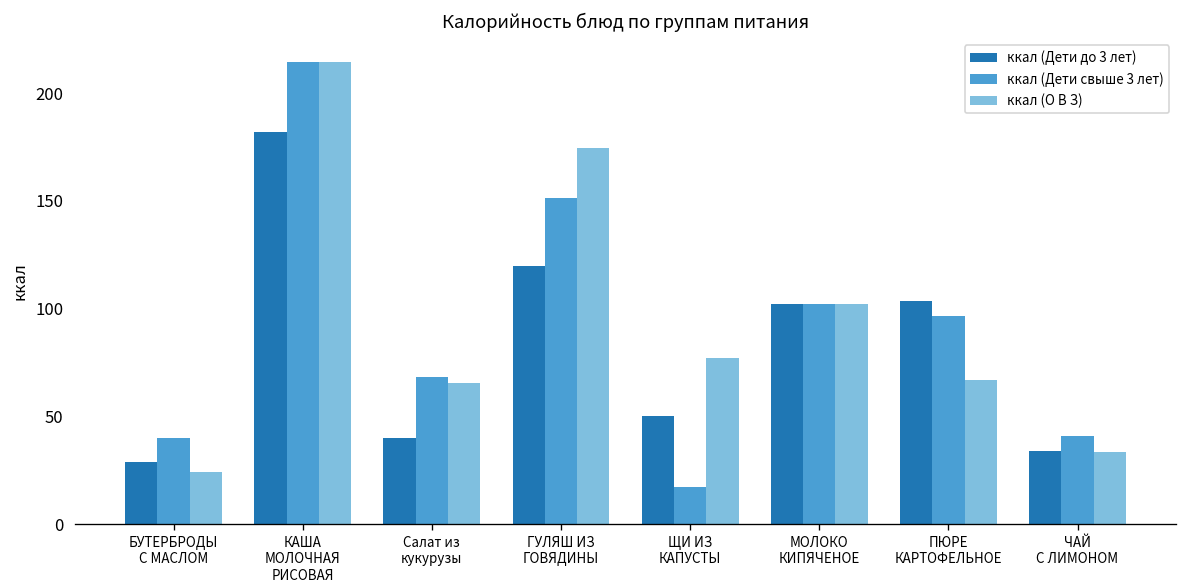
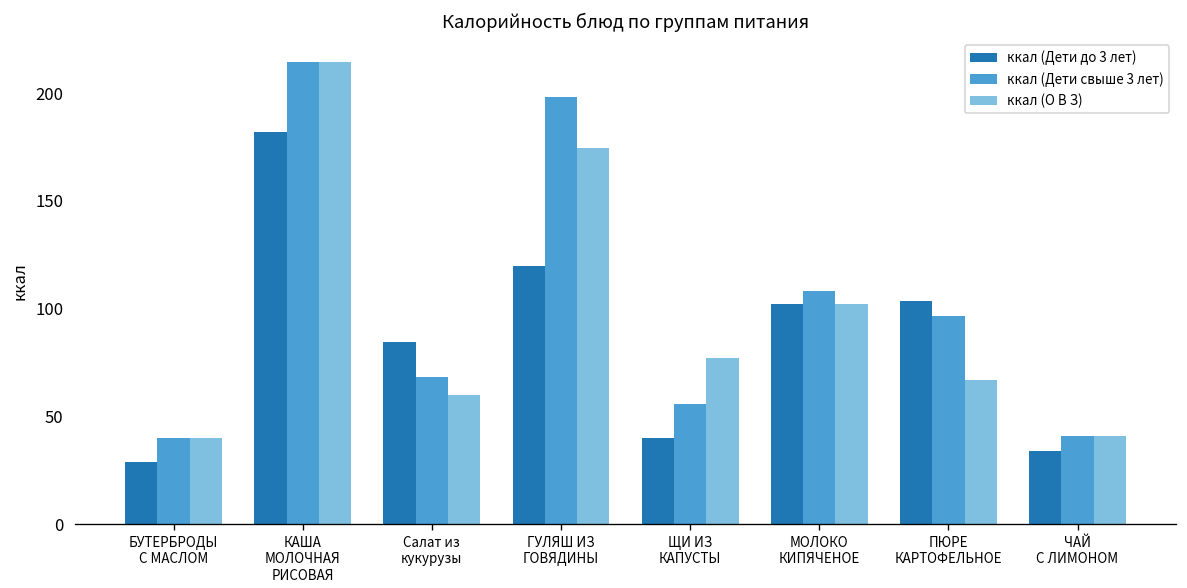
  {
    "ккал (Дети до 3 лет)": {
      "БУТЕРБРОДЫ С МАСЛОМ": 29,
      "КАША МОЛОЧНАЯ РИСОВАЯ": 182,
-     "Салат из кукурузы": 40,
+     "Салат из кукурузы": 84,
      "ГУЛЯШ ИЗ ГОВЯДИНЫ": 120,
-     "ЩИ ИЗ КАПУСТЫ": 50,
+     "ЩИ ИЗ КАПУСТЫ": 40,
      "МОЛОКО КИПЯЧЕНОЕ": 102,
      "ПЮРЕ КАРТОФЕЛЬНОЕ": 104,
      "ЧАЙ С ЛИМОНОМ": 34
    },
    "ккал (Дети свыше 3 лет)": {
      "БУТЕРБРОДЫ С МАСЛОМ": 40,
      "КАША МОЛОЧНАЯ РИСОВАЯ": 215,
      "Салат из кукурузы": 68,
-     "ГУЛЯШ ИЗ ГОВЯДИНЫ": 151,
-     "ЩИ ИЗ КАПУСТЫ": 18,
-     "МОЛОКО КИПЯЧЕНОЕ": 102,
+     "ГУЛЯШ ИЗ ГОВЯДИНЫ": 198,
+     "ЩИ ИЗ КАПУСТЫ": 56,
+     "МОЛОКО КИПЯЧЕНОЕ": 108,
      "ПЮРЕ КАРТОФЕЛЬНОЕ": 97,
      "ЧАЙ С ЛИМОНОМ": 41
    },
    "ккал (О В З)": {
-     "БУТЕРБРОДЫ С МАСЛОМ": 24,
+     "БУТЕРБРОДЫ С МАСЛОМ": 40,
      "КАША МОЛОЧНАЯ РИСОВАЯ": 215,
-     "Салат из кукурузы": 66,
+     "Салат из кукурузы": 60,
      "ГУЛЯШ ИЗ ГОВЯДИНЫ": 174,
      "ЩИ ИЗ КАПУСТЫ": 77,
      "МОЛОКО КИПЯЧЕНОЕ": 102,
      "ПЮРЕ КАРТОФЕЛЬНОЕ": 67,
-     "ЧАЙ С ЛИМОНОМ": 33
+     "ЧАЙ С ЛИМОНОМ": 41
    }
  }
